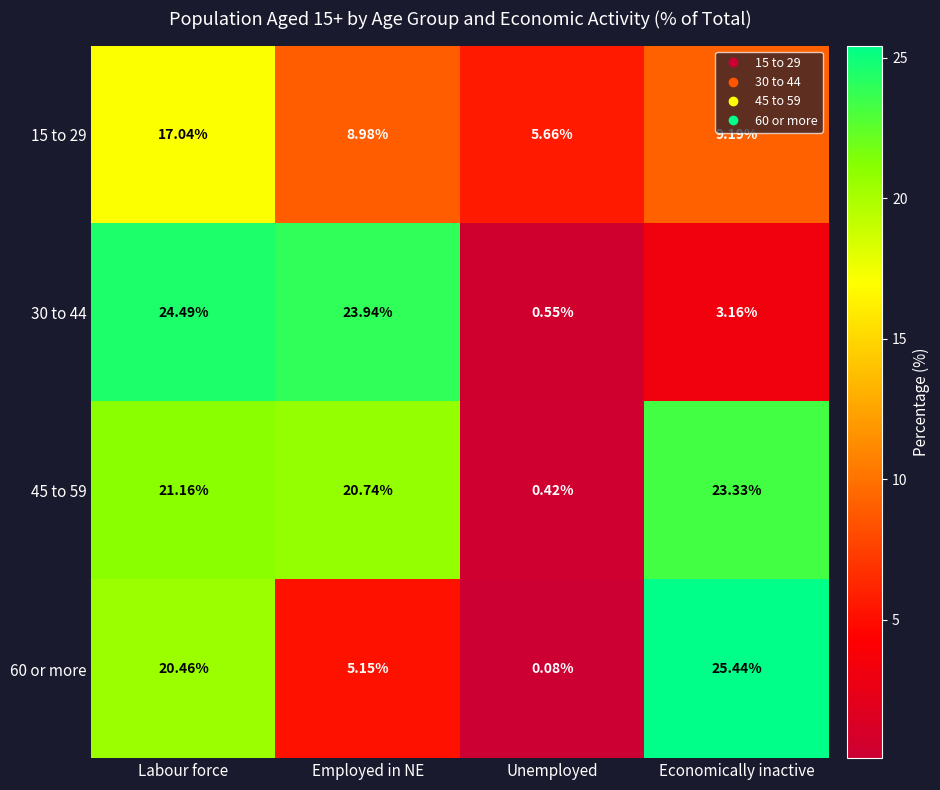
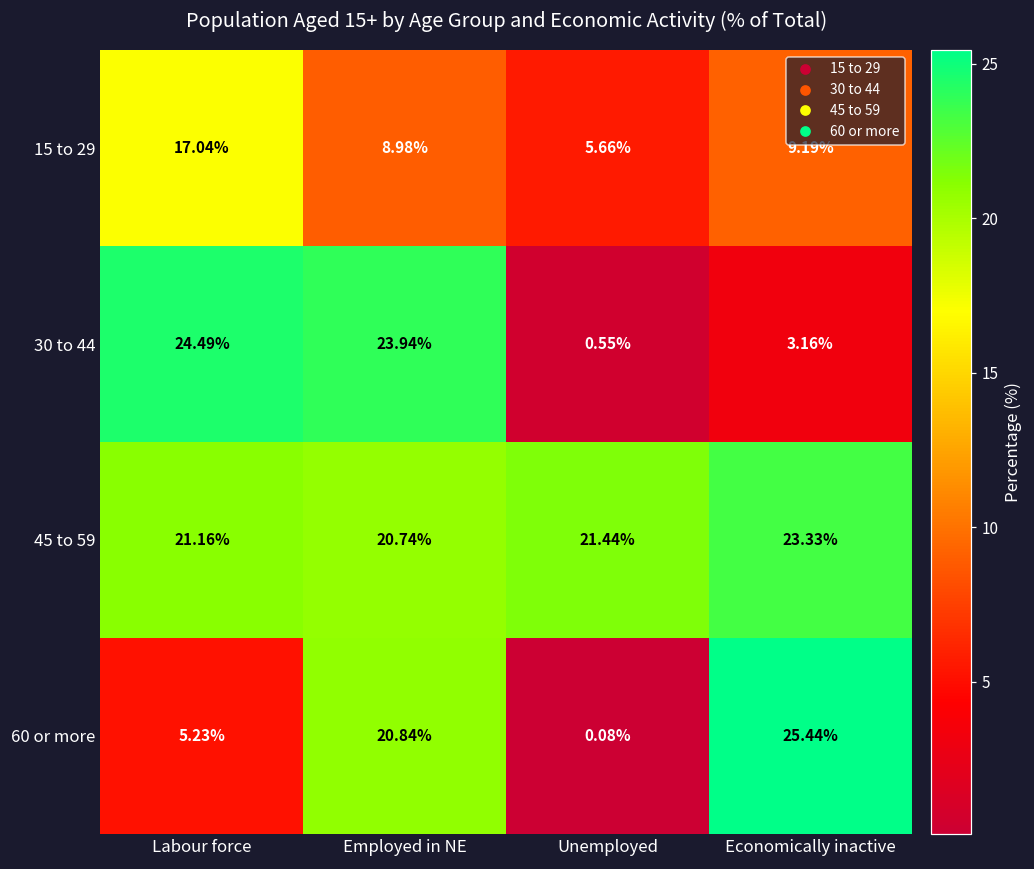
  {
    "15 to 29": {
      "Labour force": "17.04%",
      "Employed in NE": "8.98%",
      "Unemployed": "5.66%"
    },
    "30 to 44": {
      "Labour force": "24.49%",
      "Employed in NE": "23.94%",
      "Unemployed": "0.55%",
      "Economically inactive": "3.16%"
    },
    "45 to 59": {
      "Labour force": "21.16%",
      "Employed in NE": "20.74%",
-     "Unemployed": "0.42%",
+     "Unemployed": "21.44%",
      "Economically inactive": "23.33%"
    },
    "60 or more": {
-     "Labour force": "20.46%",
-     "Employed in NE": "5.15%",
+     "Labour force": "5.23%",
+     "Employed in NE": "20.84%",
      "Unemployed": "0.08%",
      "Economically inactive": "25.44%"
    }
  }
